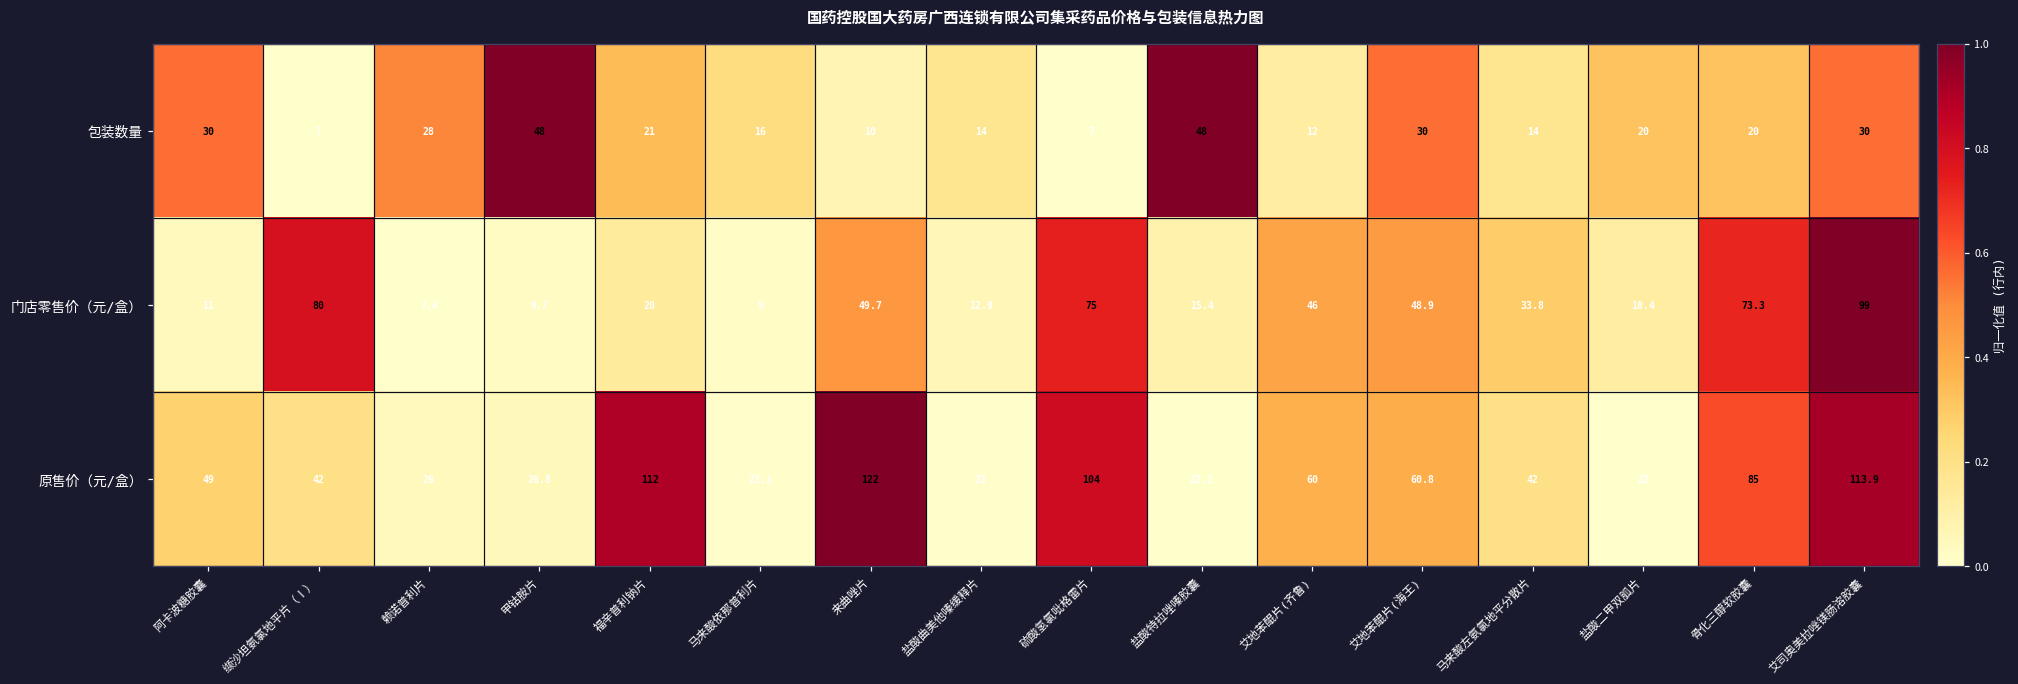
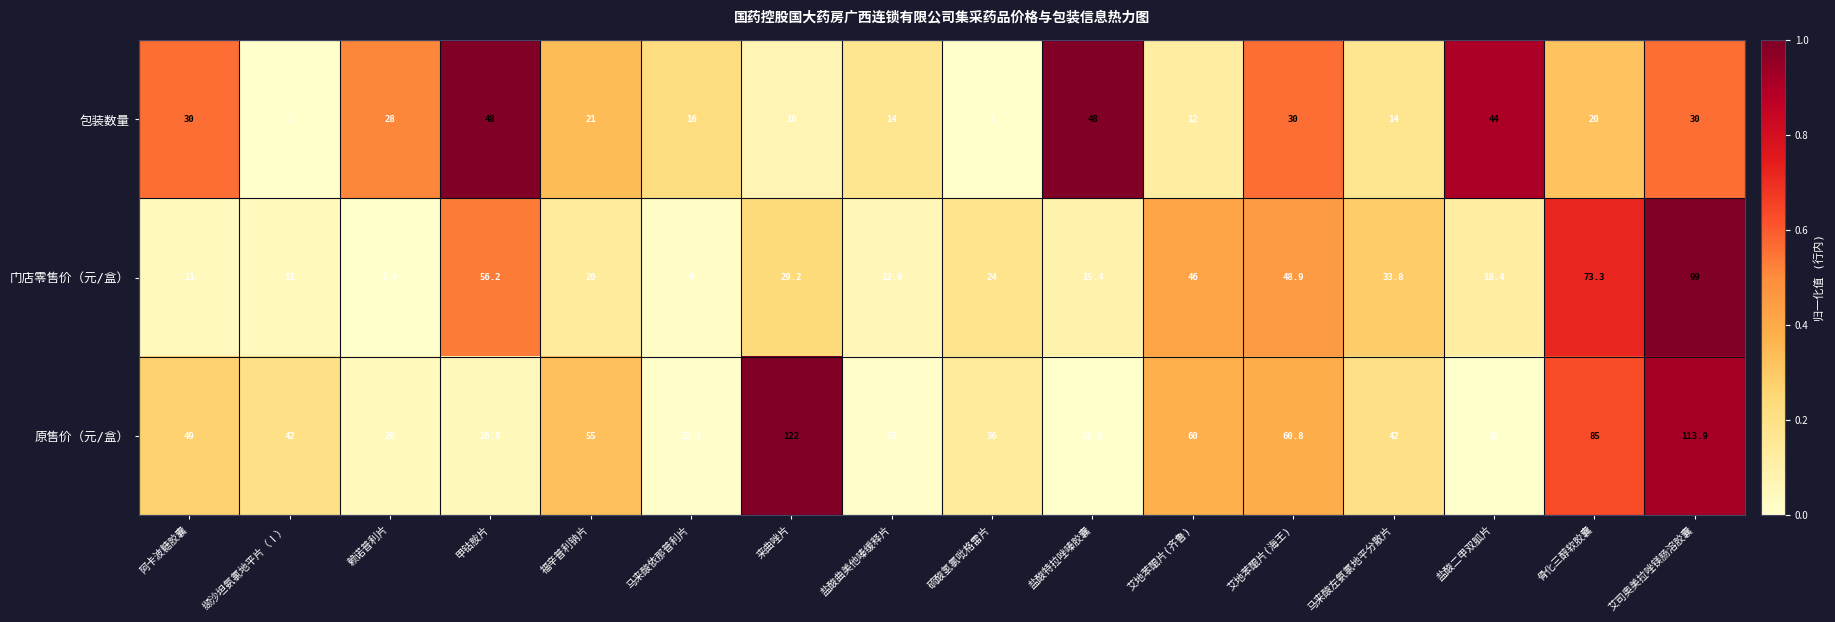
  {
    "包装数量": {
      "阿卡波糖胶囊": 30,
      "缬沙坦氨氯地平片（Ⅰ）": 7,
      "赖诺普利片": 28,
      "甲钴胺片": 48,
      "福辛普利钠片": 21,
      "马来酸依那普利片": 16,
      "来曲唑片": 10,
      "盐酸曲美他嗪缓释片": 14,
      "硫酸氢氯吡格雷片": 7,
      "盐酸特拉唑嗪胶囊": 48,
      "艾地苯醌片(齐鲁)": 12,
      "艾地苯醌片(海王)": 30,
      "马来酸左氨氯地平分散片": 14,
-     "盐酸二甲双胍片": 20,
+     "盐酸二甲双胍片": 44,
      "骨化三醇软胶囊": 20,
      "艾司奥美拉唑镁肠溶胶囊": 30
    },
    "门店零售价（元/盒）": {
      "阿卡波糖胶囊": 11,
-     "缬沙坦氨氯地平片（Ⅰ）": 80,
+     "缬沙坦氨氯地平片（Ⅰ）": 11,
      "赖诺普利片": 7.4,
-     "甲钴胺片": 9.7,
+     "甲钴胺片": 56.2,
      "福辛普利钠片": 20,
      "马来酸依那普利片": 9,
-     "来曲唑片": 49.7,
+     "来曲唑片": 29.2,
      "盐酸曲美他嗪缓释片": 12.9,
-     "硫酸氢氯吡格雷片": 75,
+     "硫酸氢氯吡格雷片": 24,
      "盐酸特拉唑嗪胶囊": 15.4,
      "艾地苯醌片(齐鲁)": 46,
      "艾地苯醌片(海王)": 48.9,
      "马来酸左氨氯地平分散片": 33.8,
      "盐酸二甲双胍片": 18.4,
      "骨化三醇软胶囊": 73.3,
      "艾司奥美拉唑镁肠溶胶囊": 99
    },
    "原售价（元/盒）": {
      "阿卡波糖胶囊": 49,
      "缬沙坦氨氯地平片（Ⅰ）": 42,
      "赖诺普利片": 26,
      "甲钴胺片": 26.8,
-     "福辛普利钠片": 112,
+     "福辛普利钠片": 55,
      "马来酸依那普利片": 23.1,
      "来曲唑片": 122,
      "盐酸曲美他嗪缓释片": 23,
-     "硫酸氢氯吡格雷片": 104,
+     "硫酸氢氯吡格雷片": 36,
      "盐酸特拉唑嗪胶囊": 22.1,
      "艾地苯醌片(齐鲁)": 60,
      "艾地苯醌片(海王)": 60.8,
      "马来酸左氨氯地平分散片": 42,
      "盐酸二甲双胍片": 22,
      "骨化三醇软胶囊": 85,
      "艾司奥美拉唑镁肠溶胶囊": 113.9
    }
  }
